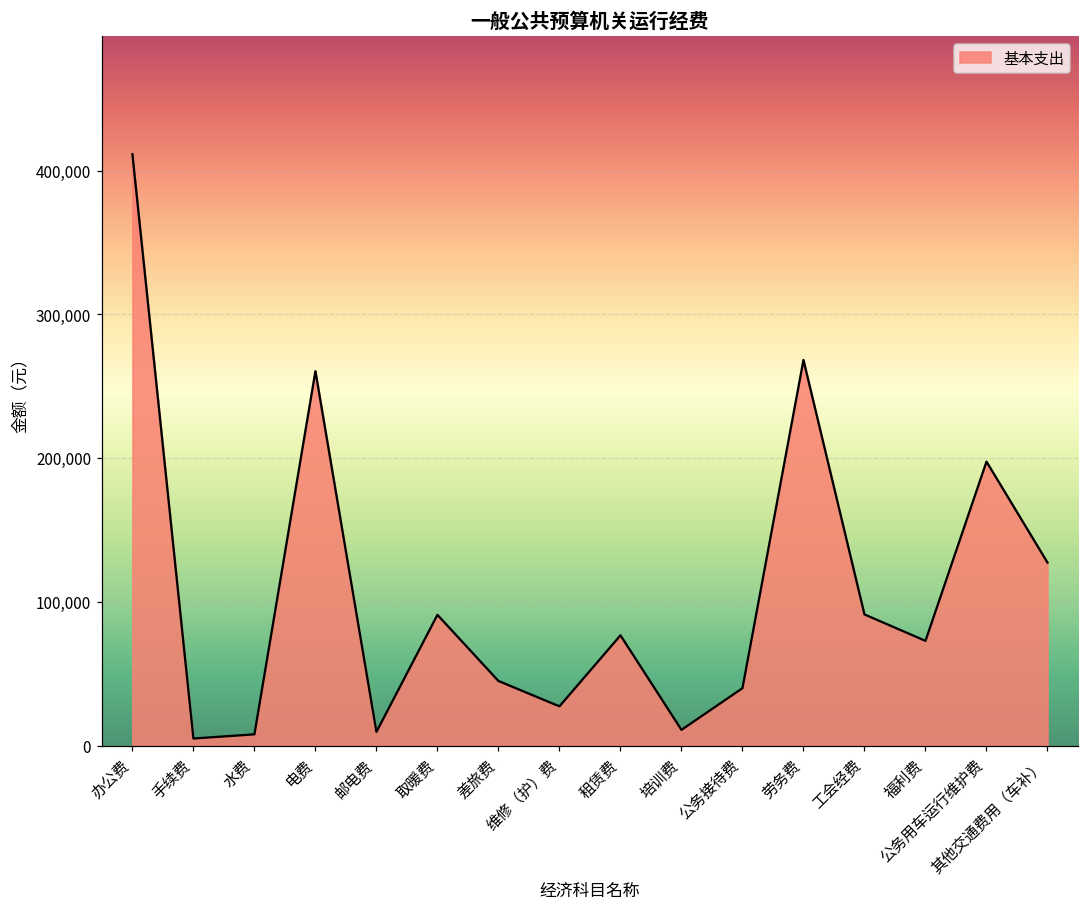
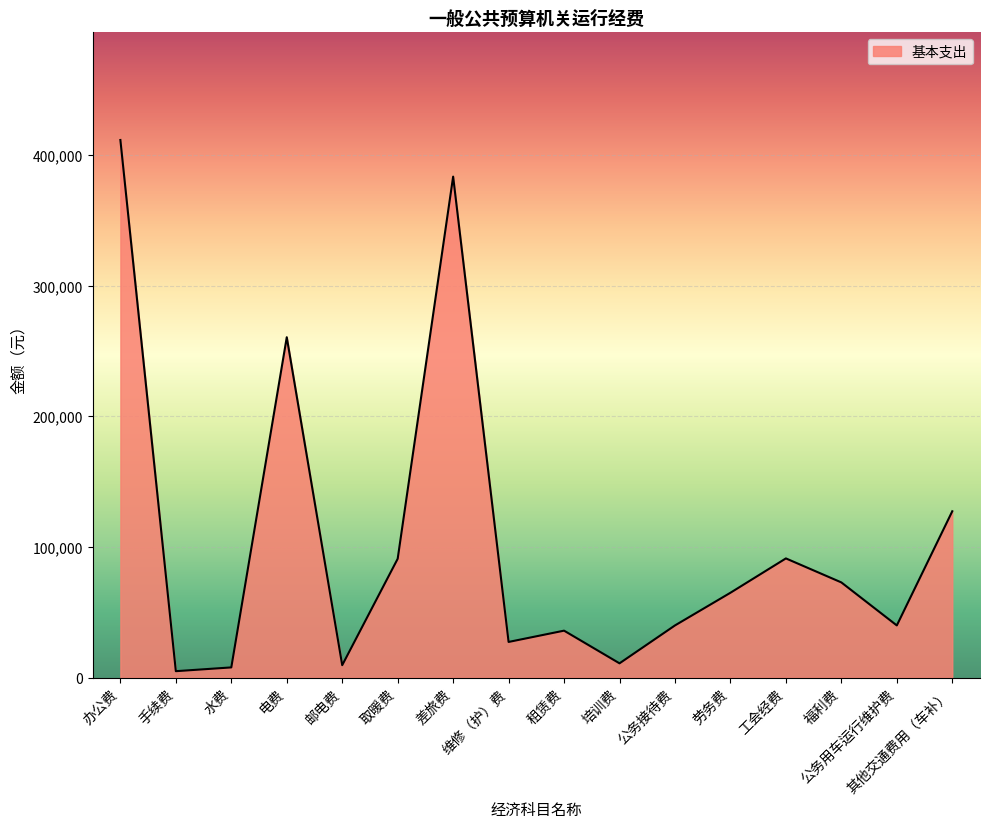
  {
    "办公费": "411,000",
    "手续费": "5,000",
    "水费": "8,000",
    "电费": "260,000",
    "邮电费": "10,000",
    "取暖费": "91,000",
-   "差旅费": "45,000",
+   "差旅费": "383,000",
    "维修（护）费": "27,000",
-   "租赁费": "77,000",
+   "租赁费": "36,000",
    "培训费": "11,000",
    "公务接待费": "40,000",
-   "劳务费": "268,000",
+   "劳务费": "65,000",
    "工会经费": "91,000",
    "福利费": "73,000",
-   "公务用车运行维护费": "198,000",
+   "公务用车运行维护费": "40,000",
    "其他交通费用（车补）": "127,000"
  }
